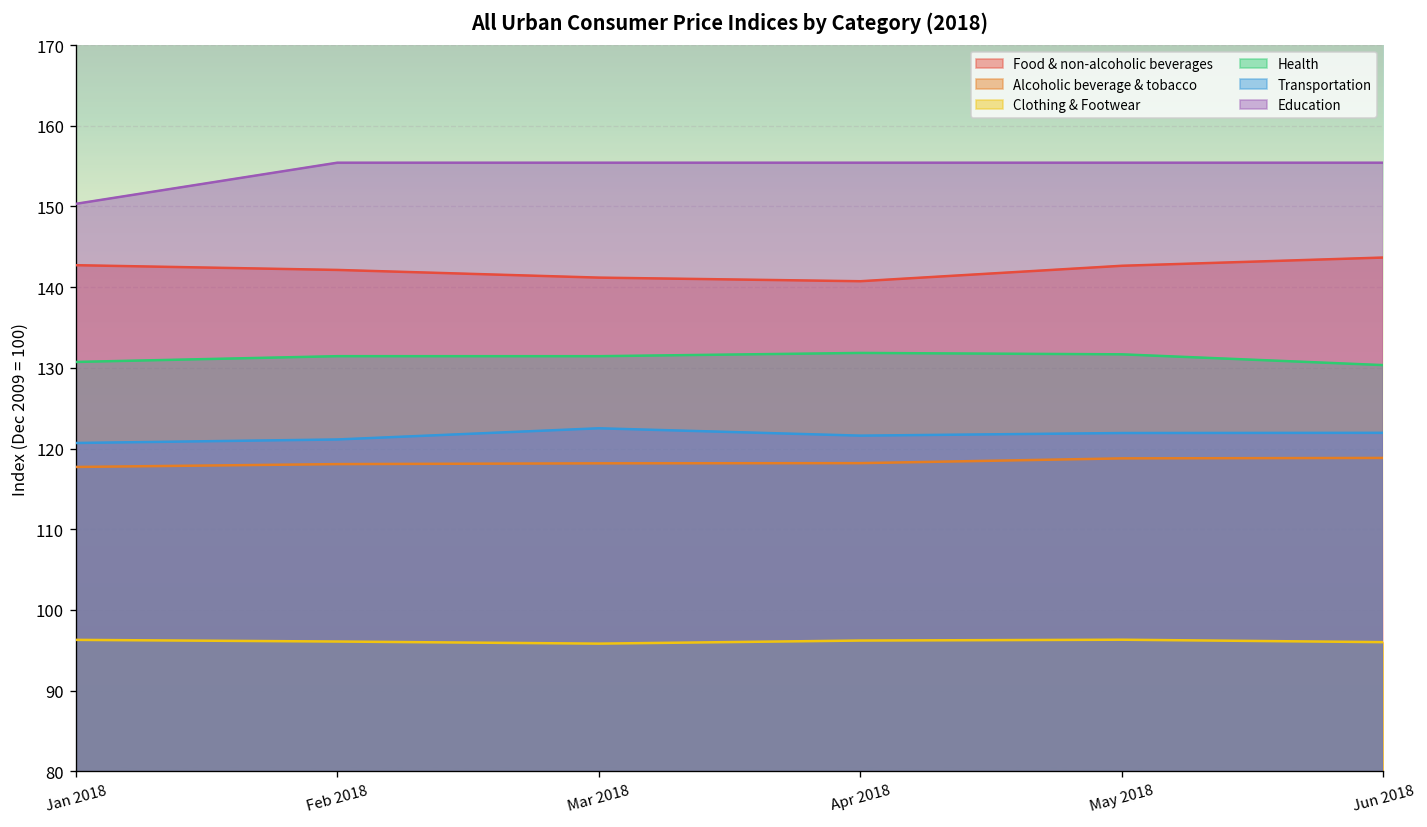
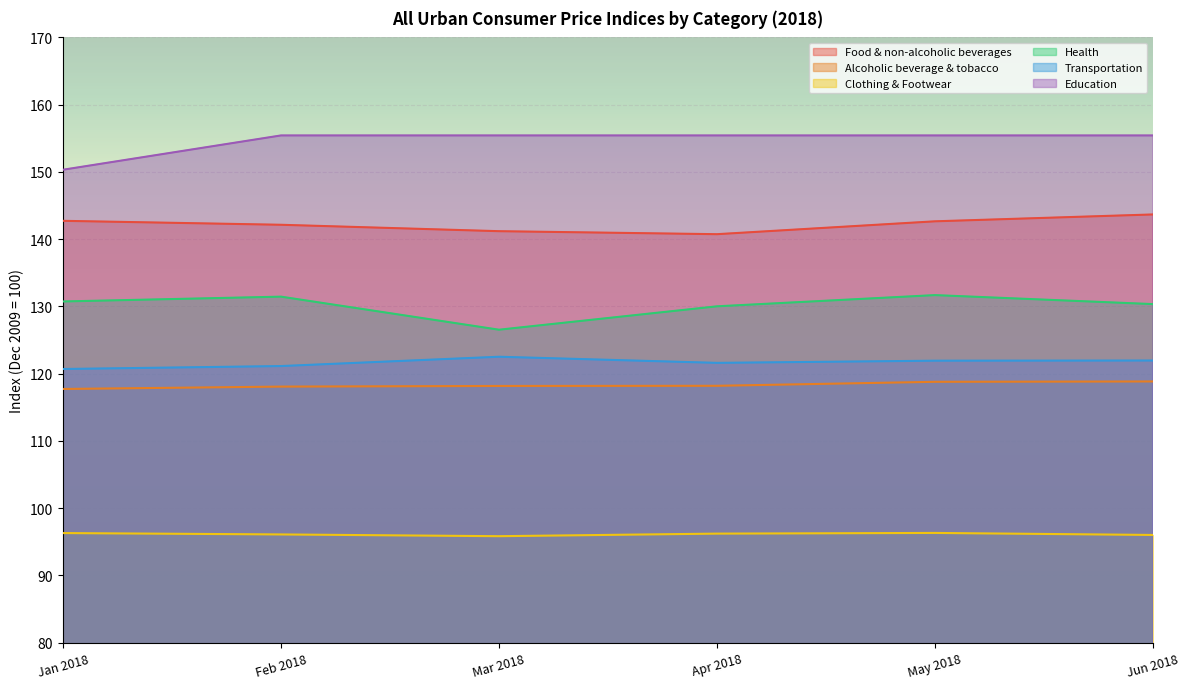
  {
    "Health": {
      "Jan 2018": 131,
      "Feb 2018": 131,
-     "Mar 2018": 131,
-     "Apr 2018": 132,
+     "Mar 2018": 127,
+     "Apr 2018": 130,
      "May 2018": 132,
      "Jun 2018": 130
    },
    "Transportation": {
      "Jan 2018": 121,
      "Feb 2018": 121,
      "Mar 2018": 123,
      "Apr 2018": 122,
      "May 2018": 122,
      "Jun 2018": 122
    },
    "Education": {
      "Jan 2018": 150,
      "Feb 2018": 155,
      "Mar 2018": 155,
      "Apr 2018": 155,
      "May 2018": 155,
      "Jun 2018": 155
    }
  }
